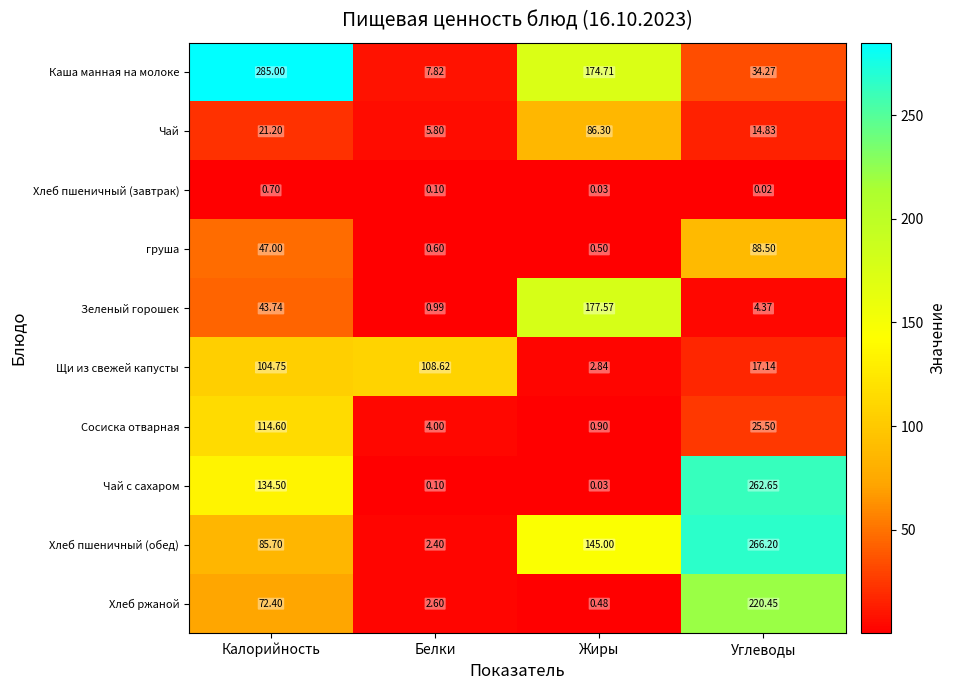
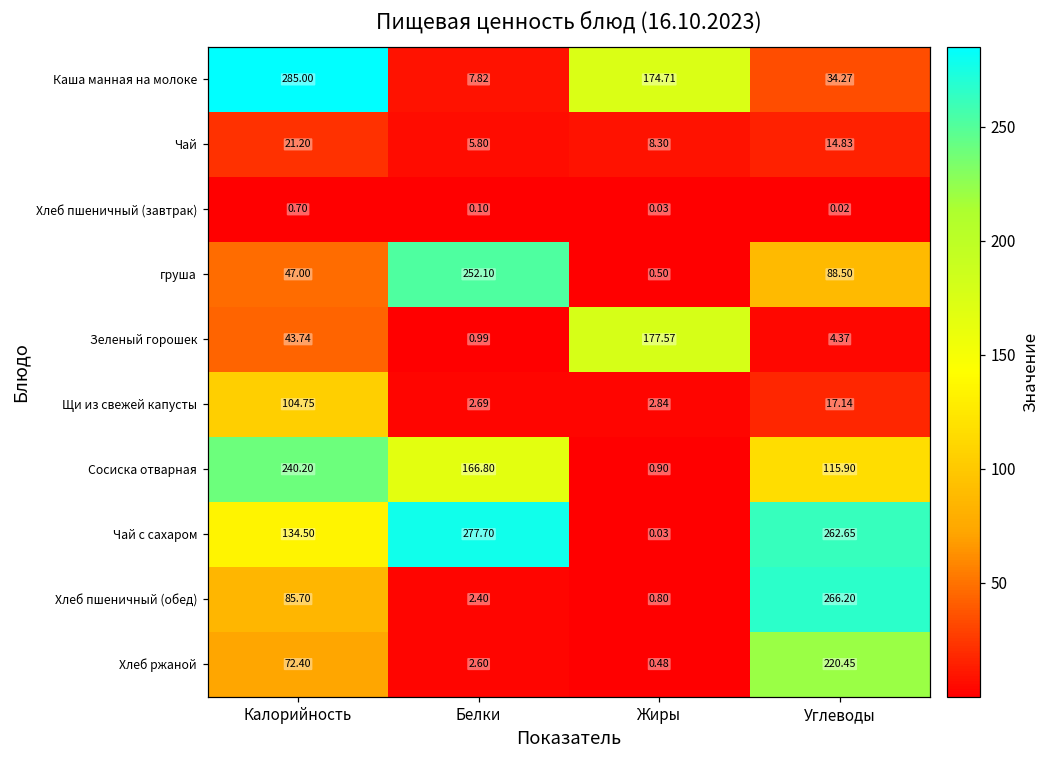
  {
    "Чай": {
-     "Жиры": 86.30
+     "Жиры": 8.30
    },
    "груша": {
-     "Белки": 0.60
+     "Белки": 252.10
    },
    "Щи из свежей капусты": {
-     "Белки": 108.62
+     "Белки": 2.69
    },
    "Сосиска отварная": {
-     "Калорийность": 114.60,
-     "Белки": 4.00,
-     "Углеводы": 25.50
+     "Калорийность": 240.20,
+     "Белки": 166.80,
+     "Углеводы": 115.90
    },
    "Чай с сахаром": {
-     "Белки": 0.10
+     "Белки": 277.70
    },
    "Хлеб пшеничный (обед)": {
-     "Жиры": 145.00
+     "Жиры": 0.80
    }
  }
